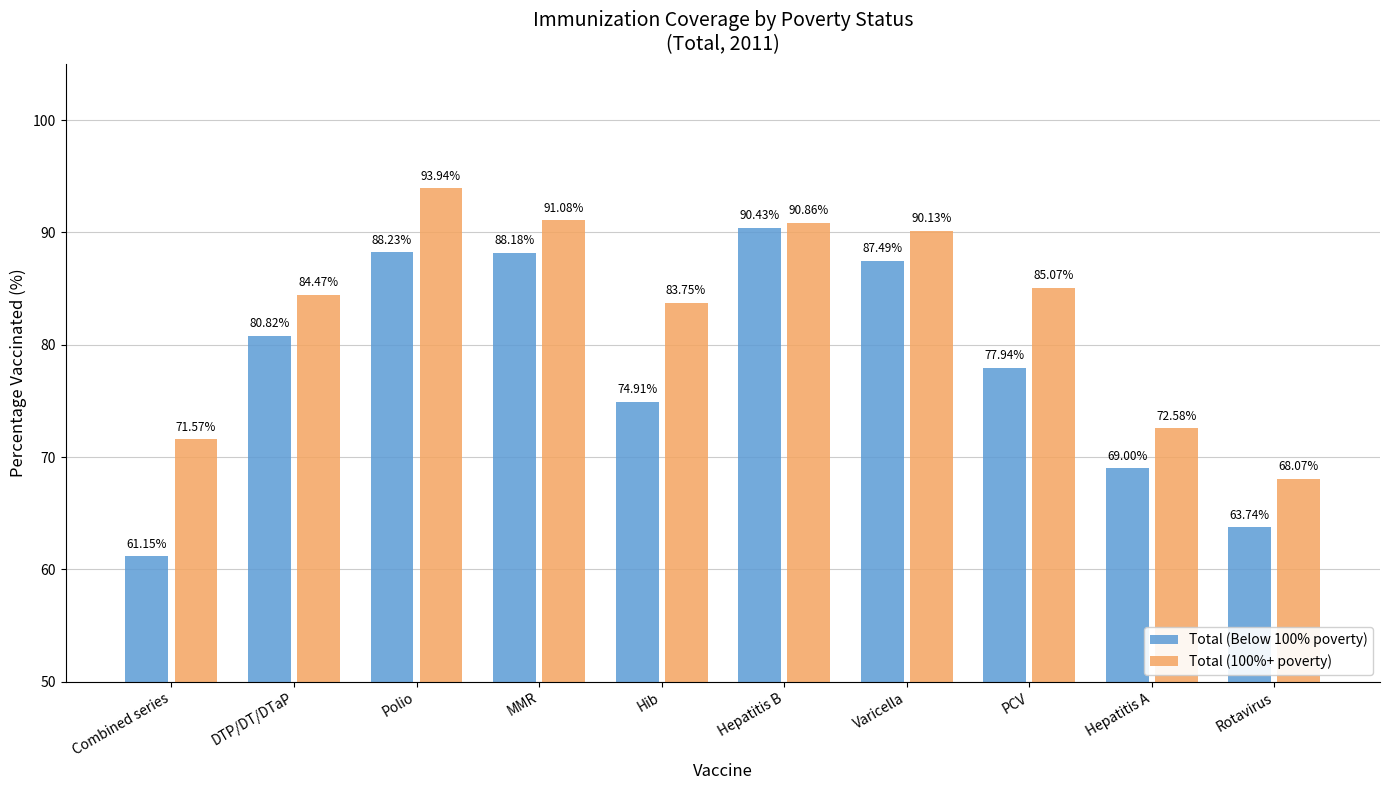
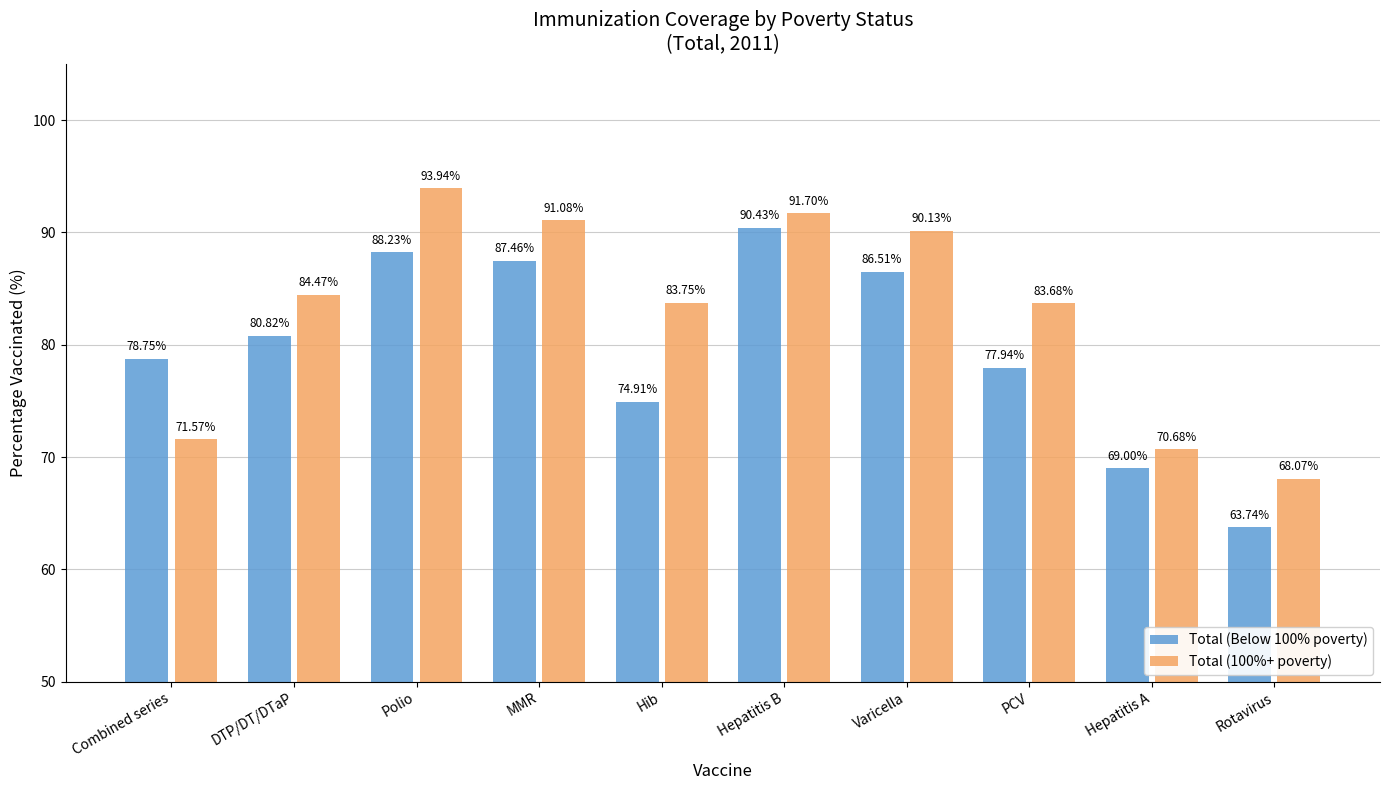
  {
    "Total (Below 100% poverty)": {
-     "Combined series": "61.15%",
+     "Combined series": "78.75%",
      "DTP/DT/DTaP": "80.82%",
      "Polio": "88.23%",
-     "MMR": "88.18%",
+     "MMR": "87.46%",
      "Hib": "74.91%",
      "Hepatitis B": "90.43%",
-     "Varicella": "87.49%",
+     "Varicella": "86.51%",
      "PCV": "77.94%",
      "Hepatitis A": "69.00%",
      "Rotavirus": "63.74%"
    },
    "Total (100%+ poverty)": {
      "Combined series": "71.57%",
      "DTP/DT/DTaP": "84.47%",
      "Polio": "93.94%",
      "MMR": "91.08%",
      "Hib": "83.75%",
-     "Hepatitis B": "90.86%",
+     "Hepatitis B": "91.70%",
      "Varicella": "90.13%",
-     "PCV": "85.07%",
-     "Hepatitis A": "72.58%",
+     "PCV": "83.68%",
+     "Hepatitis A": "70.68%",
      "Rotavirus": "68.07%"
    }
  }
